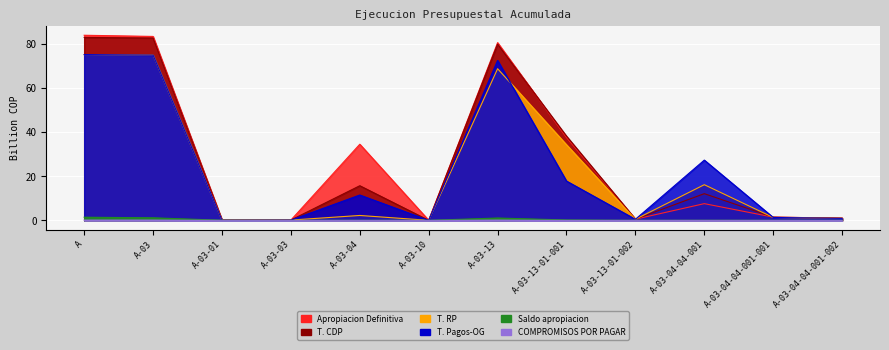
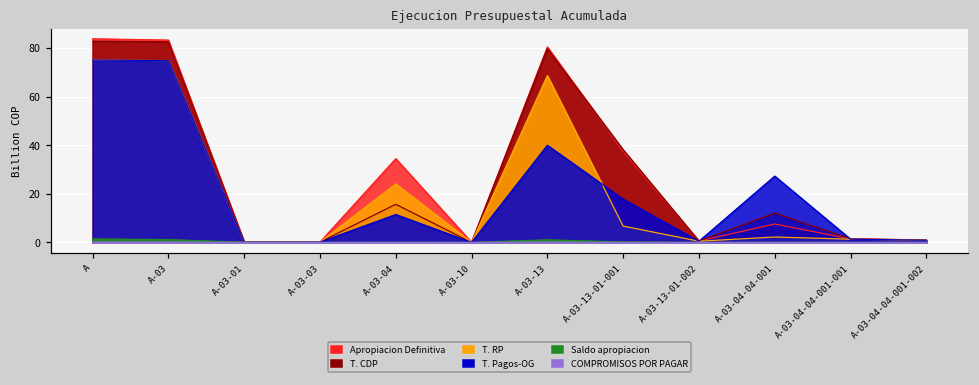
  {
    "Apropiacion Definitiva": {
      "A-03-04": 34,
      "A-03-04-04-001": 8
    },
    "T. CDP": {
      "A-03-04": 16,
      "A-03-04-04-001": 12
    },
    "T. RP": {
-     "A-03-04": 2,
+     "A-03-04": 24,
      "A-03-13": 69,
-     "A-03-13-01-001": 34,
-     "A-03-04-04-001": 16
+     "A-03-13-01-001": 7,
+     "A-03-04-04-001": 2
    },
    "T. Pagos-OG": {
      "A-03-04": 11,
-     "A-03-13": 72,
+     "A-03-13": 40,
      "A-03-13-01-001": 18,
      "A-03-04-04-001": 27
    },
    "Saldo apropiacion": {
      "A": 1
    },
    "COMPROMISOS POR PAGAR": {
      "A": 0
    }
  }
